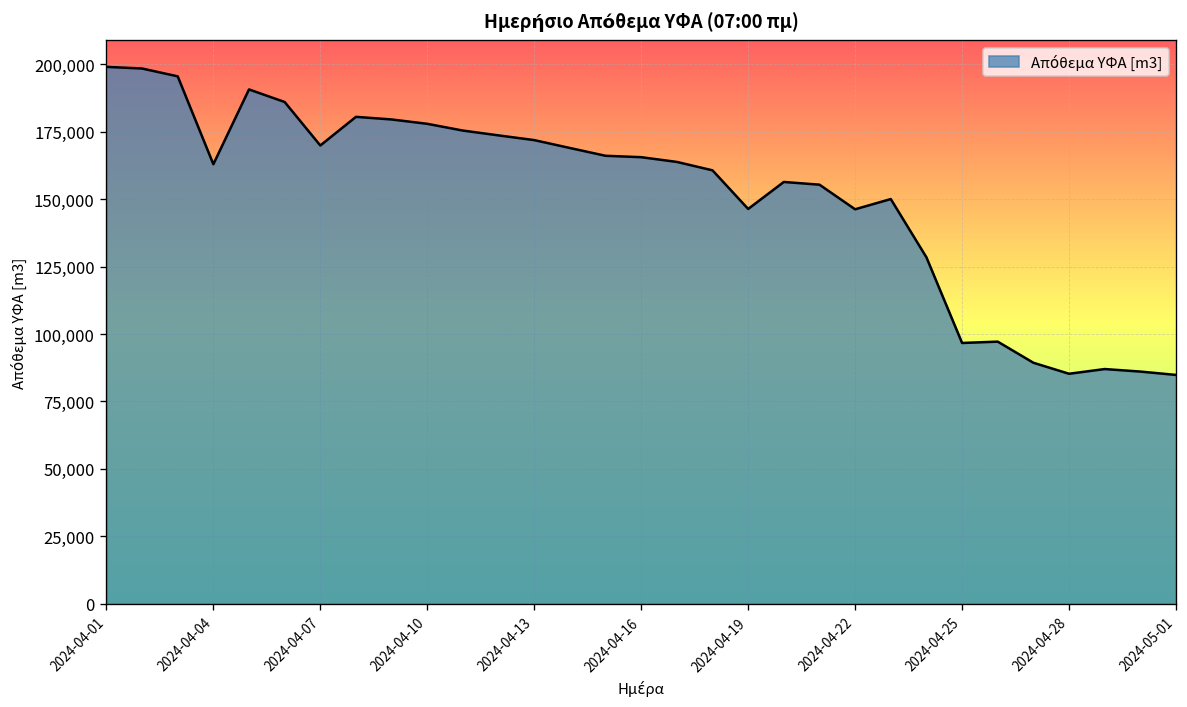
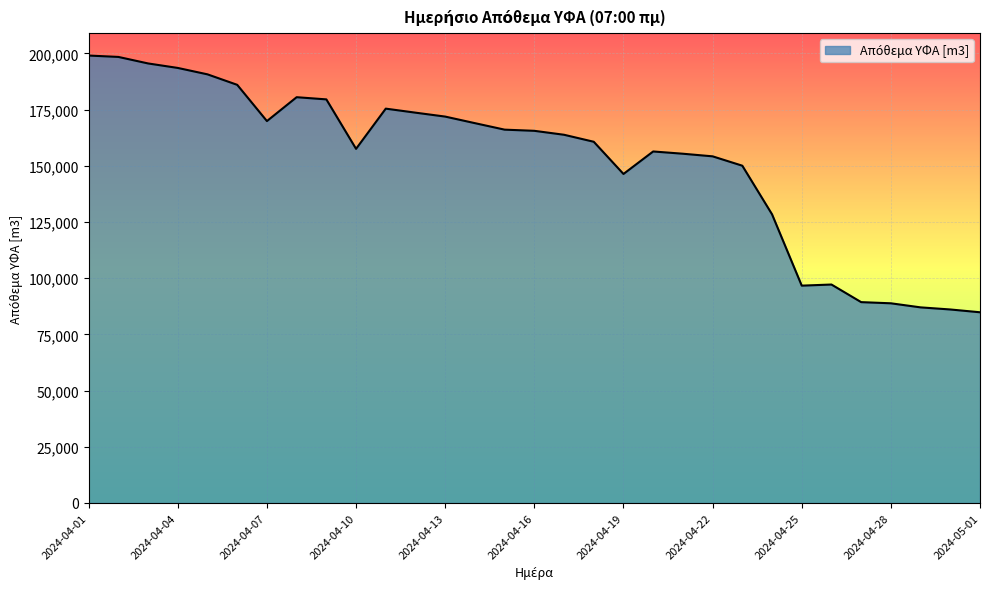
  {
    "2024-04-01": "199,000",
-   "2024-04-04": "163,000",
+   "2024-04-04": "193,000",
    "2024-04-07": "170,000",
-   "2024-04-10": "178,000",
+   "2024-04-10": "158,000",
    "2024-04-13": "172,000",
    "2024-04-16": "166,000",
    "2024-04-19": "146,000",
-   "2024-04-22": "146,000",
+   "2024-04-22": "154,000",
    "2024-04-25": "97,000",
-   "2024-04-28": "85,000",
+   "2024-04-28": "89,000",
    "2024-05-01": "85,000"
  }
